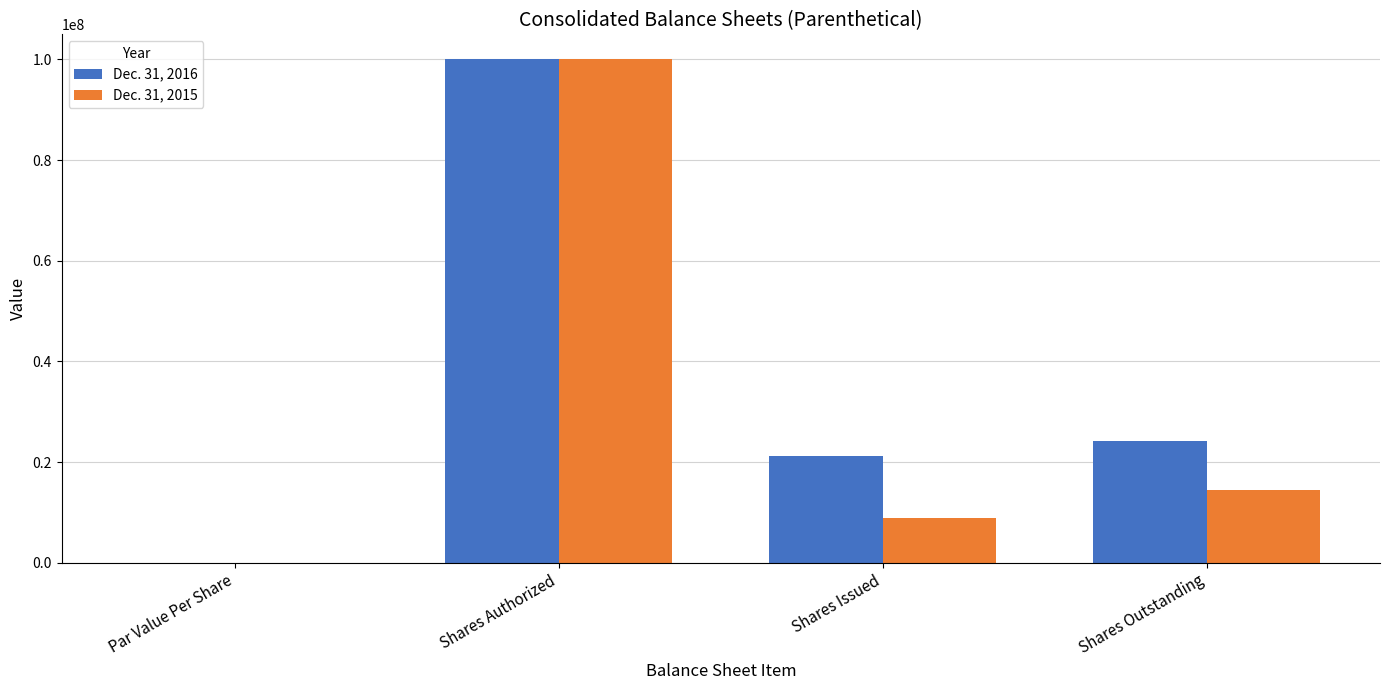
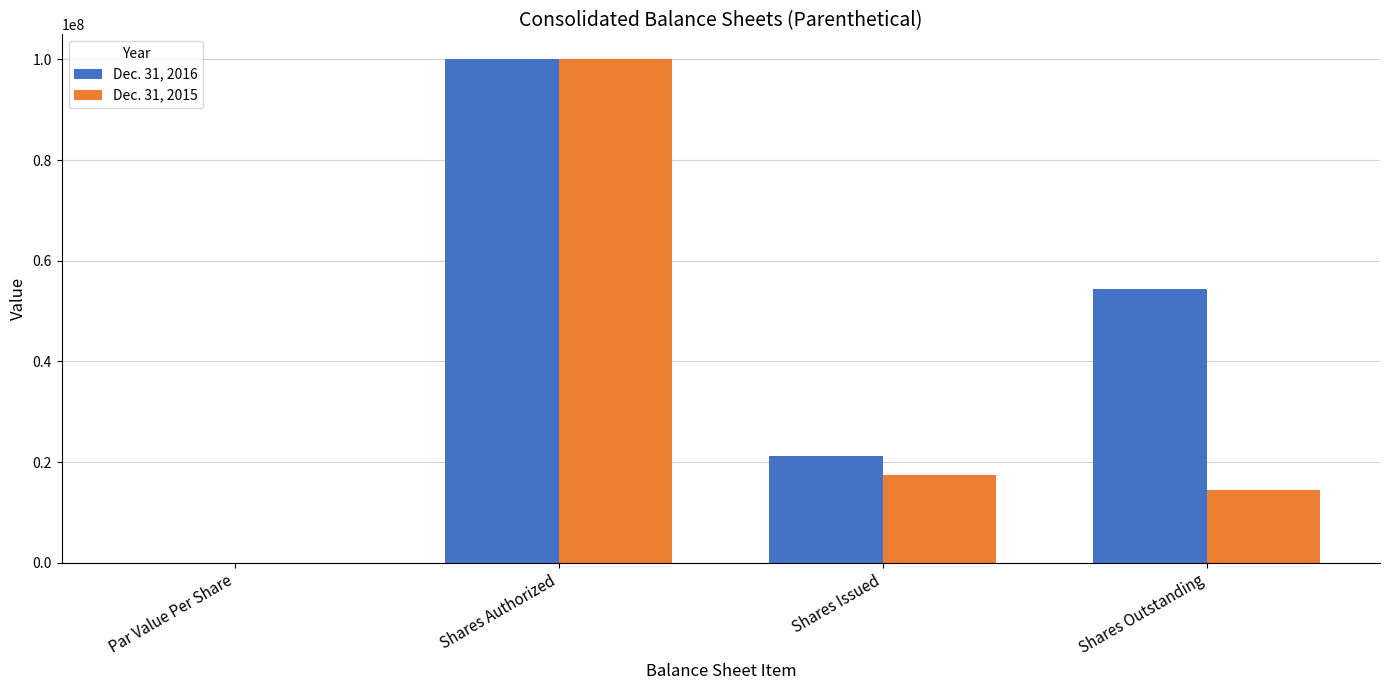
  {
    "Dec. 31, 2016": {
      "Shares Authorized": 100000000,
      "Shares Issued": 21000000,
-     "Shares Outstanding": 24000000
+     "Shares Outstanding": 54000000
    },
    "Dec. 31, 2015": {
      "Shares Authorized": 100000000,
-     "Shares Issued": 9000000,
+     "Shares Issued": 17000000,
      "Shares Outstanding": 14000000
    }
  }
